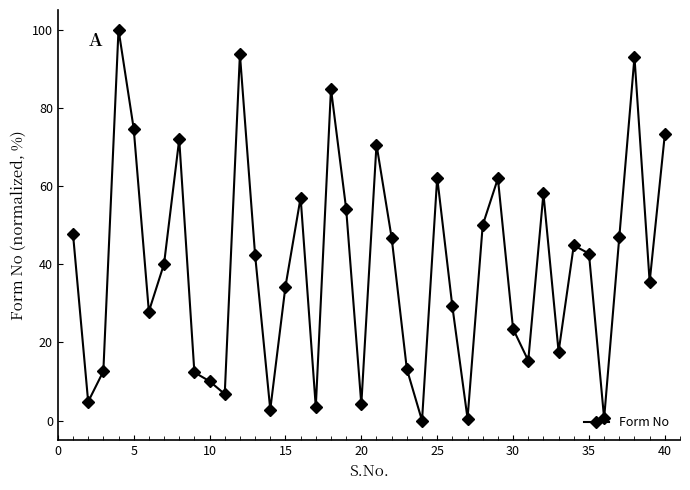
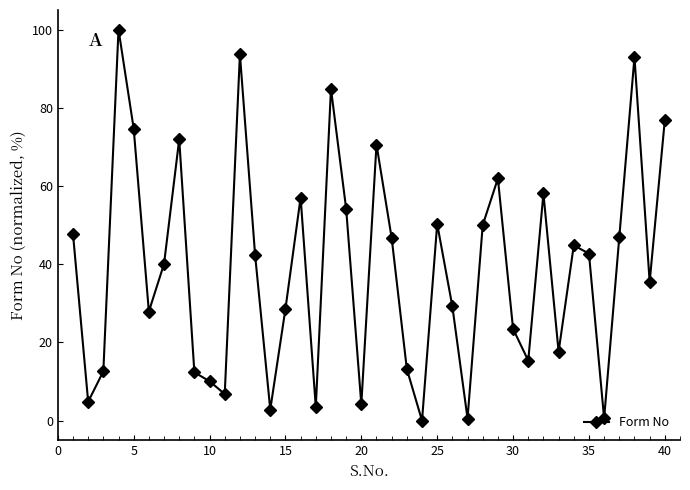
  {
    "5": 75,
    "10": 10,
-   "15": 34,
+   "15": 29,
    "20": 4,
-   "25": 62,
+   "25": 50,
    "30": 23,
    "35": 43,
-   "40": 73
+   "40": 77
  }
